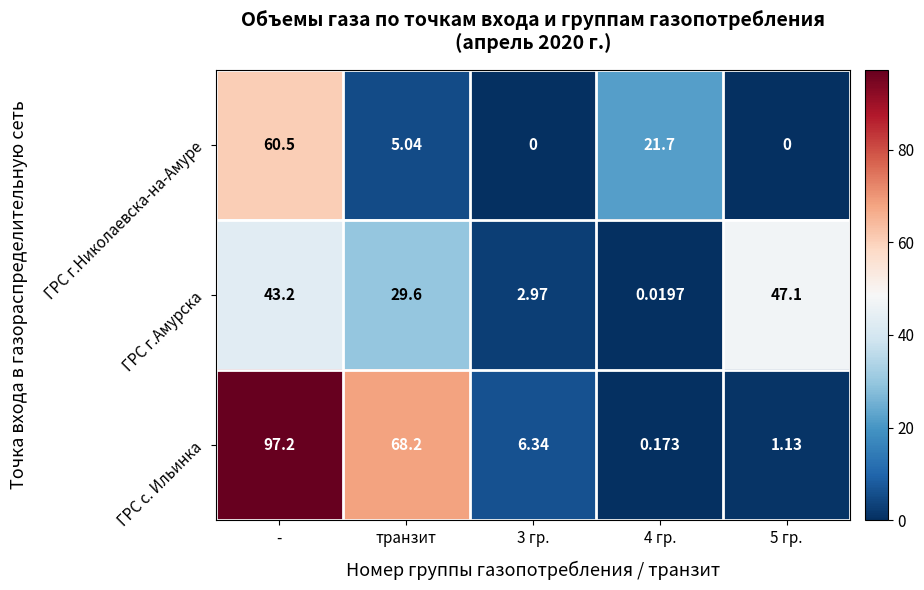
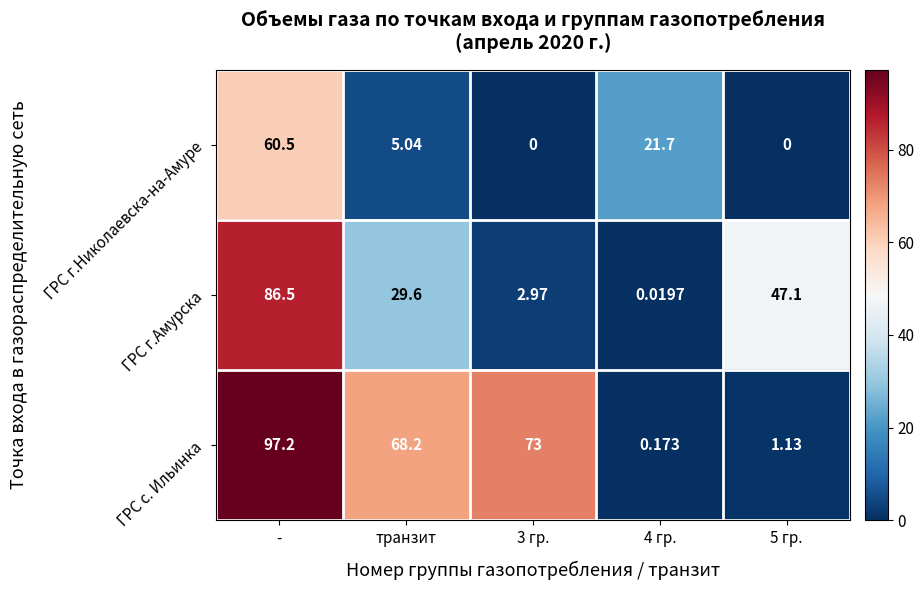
  {
    "ГРС г.Николаевска-на-Амуре": {
      "-": 60.5,
      "транзит": 5.04,
      "3 гр.": 0,
      "4 гр.": 21.7,
      "5 гр.": 0
    },
    "ГРС г.Амурска": {
-     "-": 43.2,
+     "-": 86.5,
      "транзит": 29.6,
      "3 гр.": 2.97,
      "4 гр.": 0.0197,
      "5 гр.": 47.1
    },
    "ГРС с. Ильинка": {
      "-": 97.2,
      "транзит": 68.2,
-     "3 гр.": 6.34,
+     "3 гр.": 73,
      "4 гр.": 0.173,
      "5 гр.": 1.13
    }
  }
